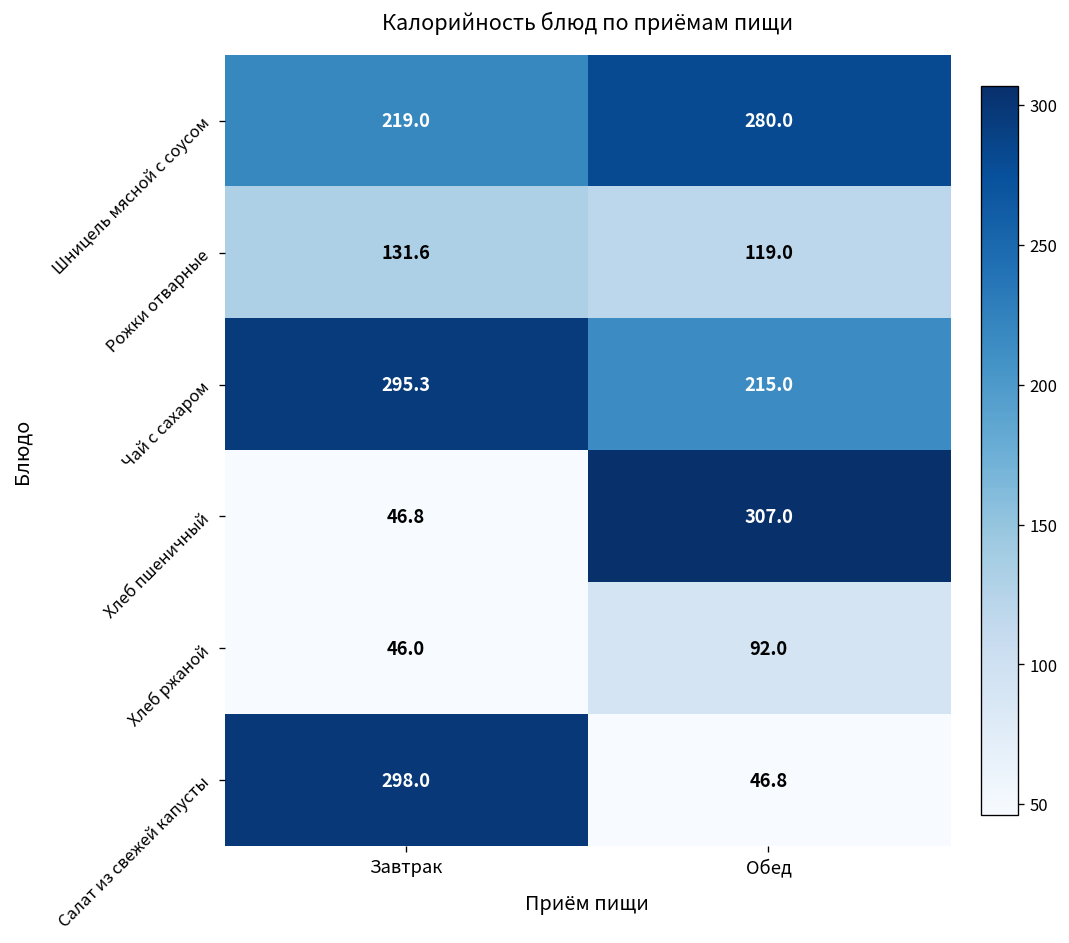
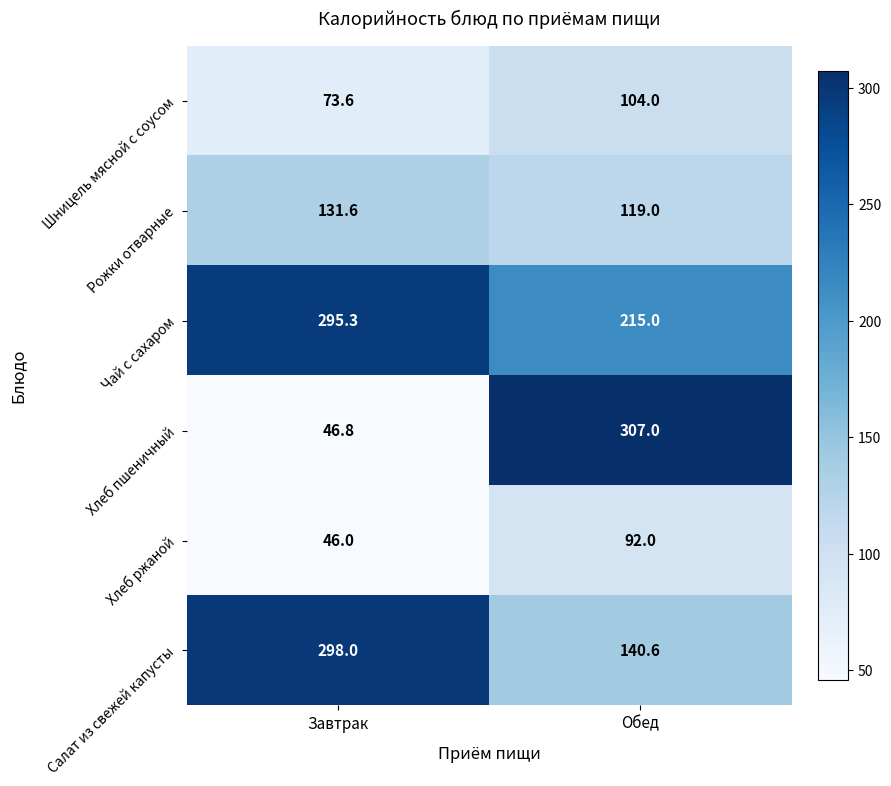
  {
    "Шницель мясной с соусом": {
-     "Завтрак": 219.0,
-     "Обед": 280.0
+     "Завтрак": 73.6,
+     "Обед": 104.0
    },
    "Рожки отварные": {
      "Завтрак": 131.6,
      "Обед": 119.0
    },
    "Чай с сахаром": {
      "Завтрак": 295.3,
      "Обед": 215.0
    },
    "Хлеб пшеничный": {
      "Завтрак": 46.8,
      "Обед": 307.0
    },
    "Хлеб ржаной": {
      "Завтрак": 46.0,
      "Обед": 92.0
    },
    "Салат из свежей капусты": {
      "Завтрак": 298.0,
-     "Обед": 46.8
+     "Обед": 140.6
    }
  }
